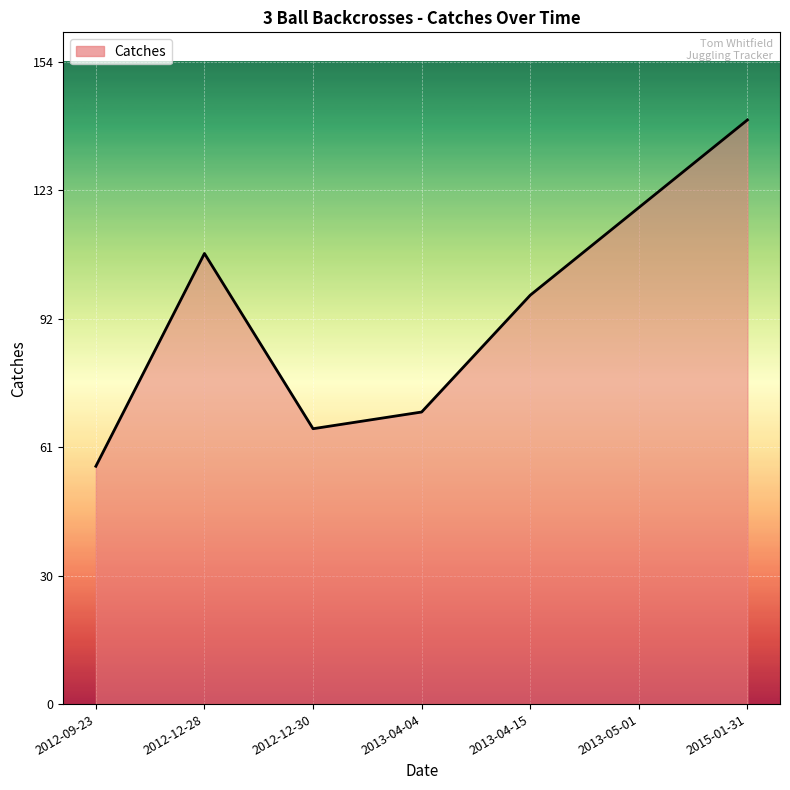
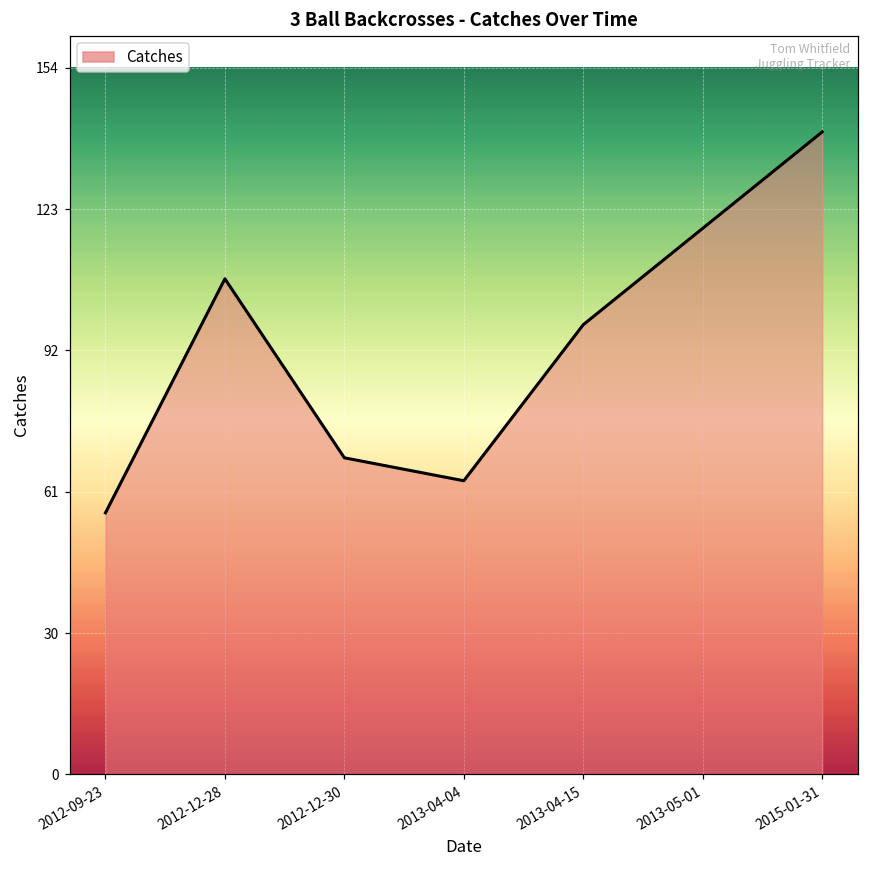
  {
    "2012-09-23": 57,
    "2012-12-28": 108,
-   "2012-12-30": 66,
-   "2013-04-04": 70,
+   "2012-12-30": 69,
+   "2013-04-04": 64,
    "2013-04-15": 98,
    "2013-05-01": 119,
    "2015-01-31": 140
  }
